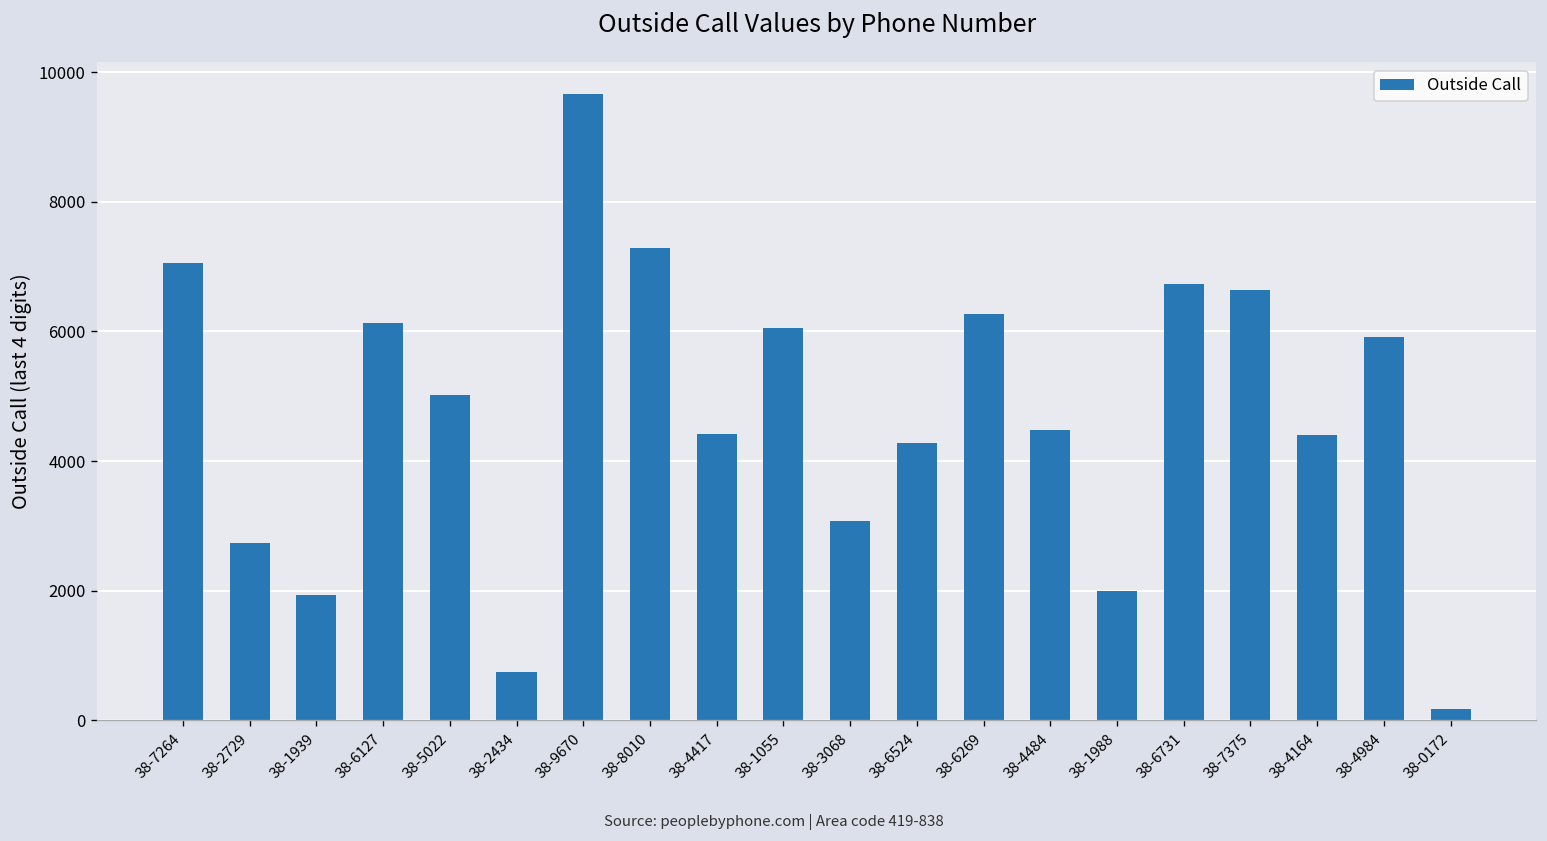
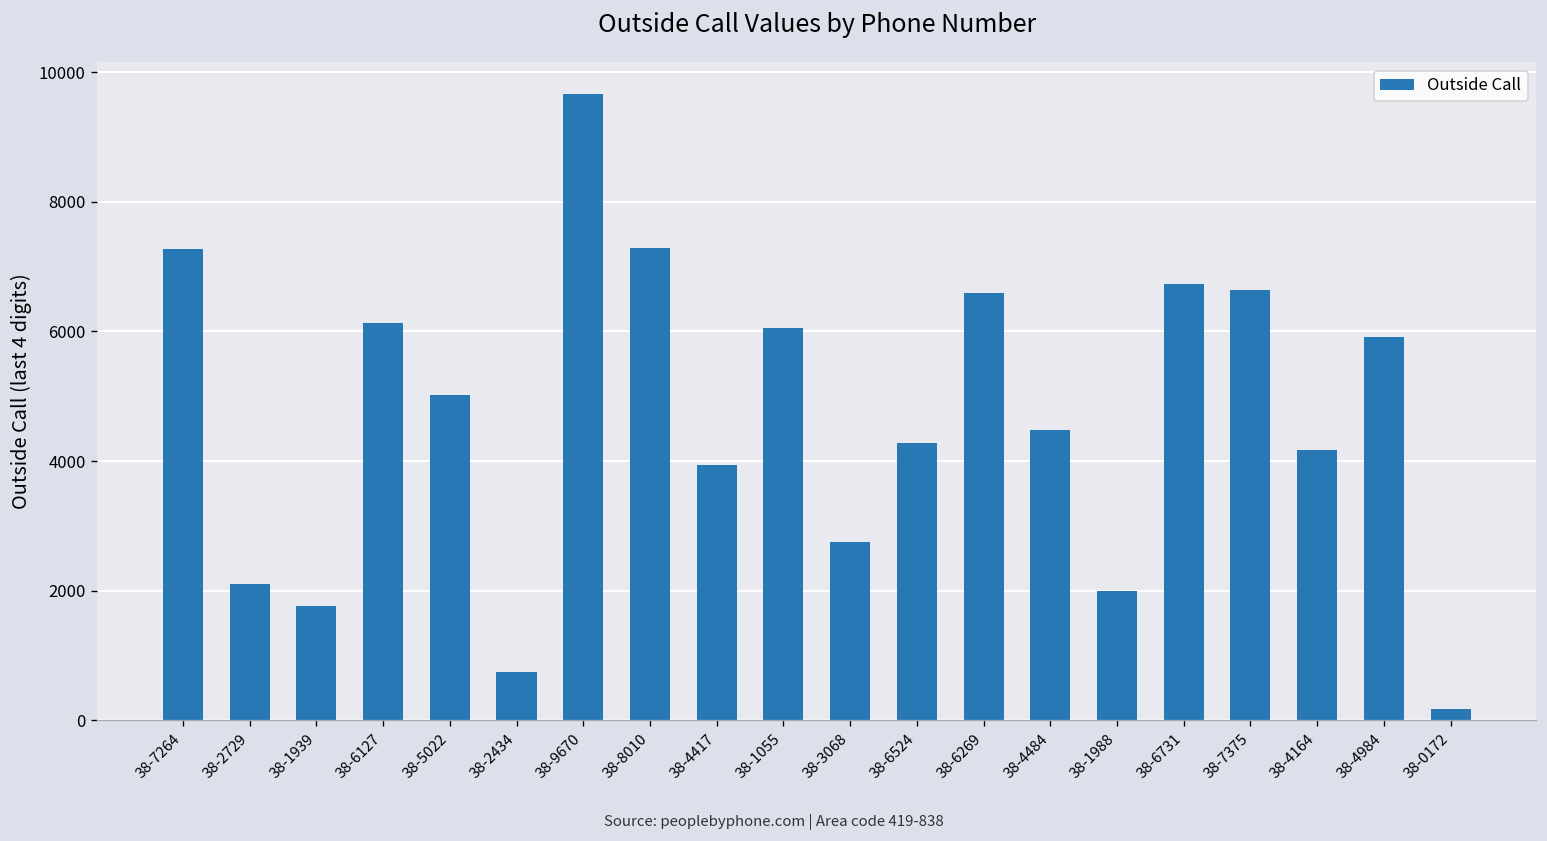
  {
-   "38-7264": 7100,
-   "38-2729": 2700,
-   "38-1939": 1900,
+   "38-7264": 7300,
+   "38-2729": 2100,
+   "38-1939": 1800,
    "38-6127": 6100,
    "38-5022": 5000,
    "38-2434": 700,
    "38-9670": 9700,
    "38-8010": 7300,
-   "38-4417": 4400,
+   "38-4417": 3900,
    "38-1055": 6000,
-   "38-3068": 3100,
+   "38-3068": 2800,
    "38-6524": 4300,
-   "38-6269": 6300,
+   "38-6269": 6600,
    "38-4484": 4500,
    "38-1988": 2000,
    "38-6731": 6700,
    "38-7375": 6600,
-   "38-4164": 4400,
+   "38-4164": 4200,
    "38-4984": 5900,
    "38-0172": 200
  }
